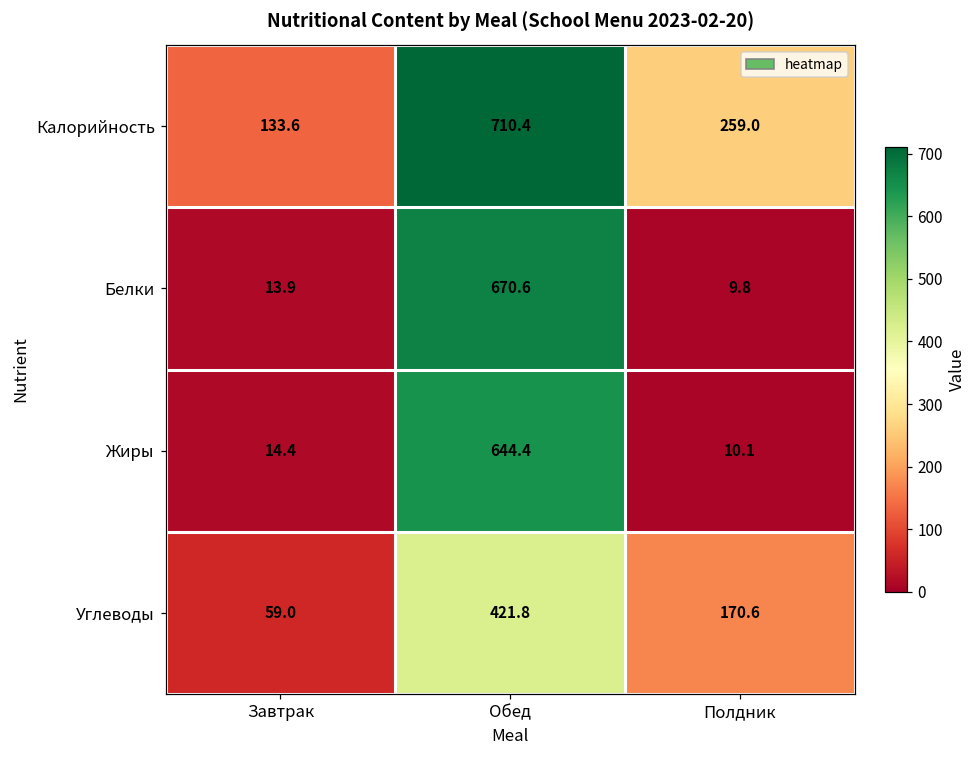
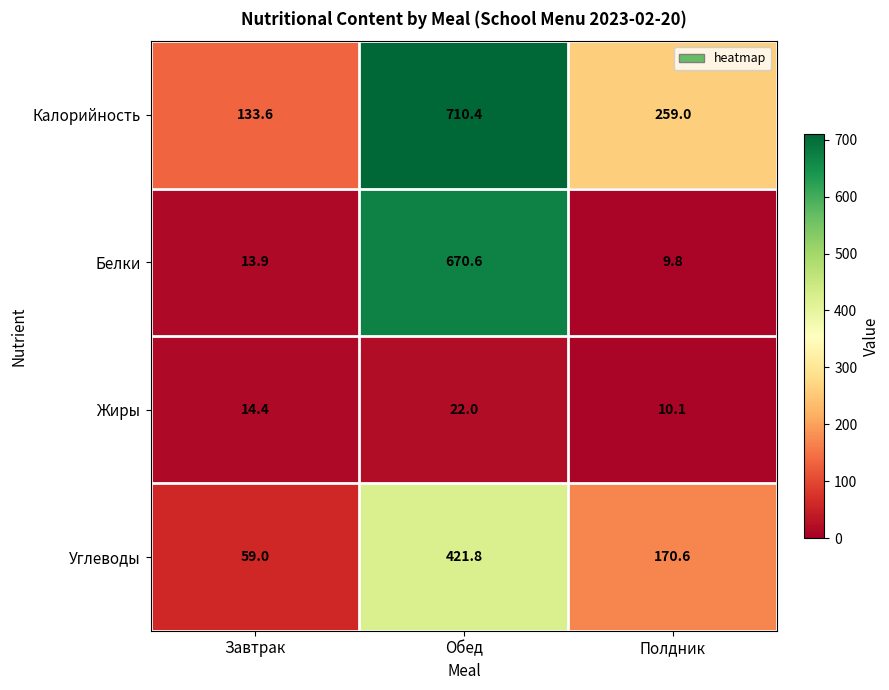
  {
    "Калорийность": {
      "Завтрак": 133.6,
      "Обед": 710.4,
      "Полдник": 259.0
    },
    "Белки": {
      "Завтрак": 13.9,
      "Обед": 670.6,
      "Полдник": 9.8
    },
    "Жиры": {
      "Завтрак": 14.4,
-     "Обед": 644.4,
+     "Обед": 22.0,
      "Полдник": 10.1
    },
    "Углеводы": {
      "Завтрак": 59.0,
      "Обед": 421.8,
      "Полдник": 170.6
    }
  }
